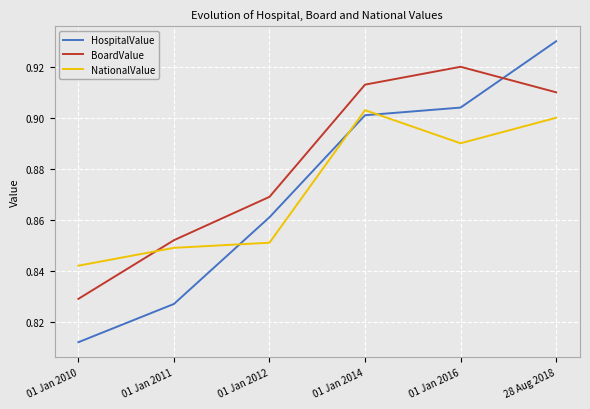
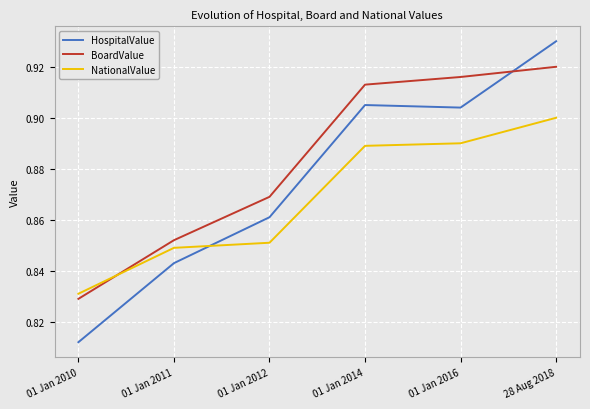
  {
    "HospitalValue": {
      "01 Jan 2010": 0.812,
-     "01 Jan 2011": 0.827,
+     "01 Jan 2011": 0.843,
      "01 Jan 2012": 0.861,
-     "01 Jan 2014": 0.901,
+     "01 Jan 2014": 0.905,
      "01 Jan 2016": 0.904,
      "28 Aug 2018": 0.930
    },
    "BoardValue": {
      "01 Jan 2010": 0.829,
      "01 Jan 2011": 0.852,
      "01 Jan 2012": 0.869,
      "01 Jan 2014": 0.913,
-     "01 Jan 2016": 0.920,
-     "28 Aug 2018": 0.91
+     "01 Jan 2016": 0.916,
+     "28 Aug 2018": 0.92
    },
    "NationalValue": {
-     "01 Jan 2010": 0.842,
+     "01 Jan 2010": 0.831,
      "01 Jan 2011": 0.849,
      "01 Jan 2012": 0.851,
-     "01 Jan 2014": 0.903,
+     "01 Jan 2014": 0.889,
      "01 Jan 2016": 0.890,
      "28 Aug 2018": 0.900
    }
  }
